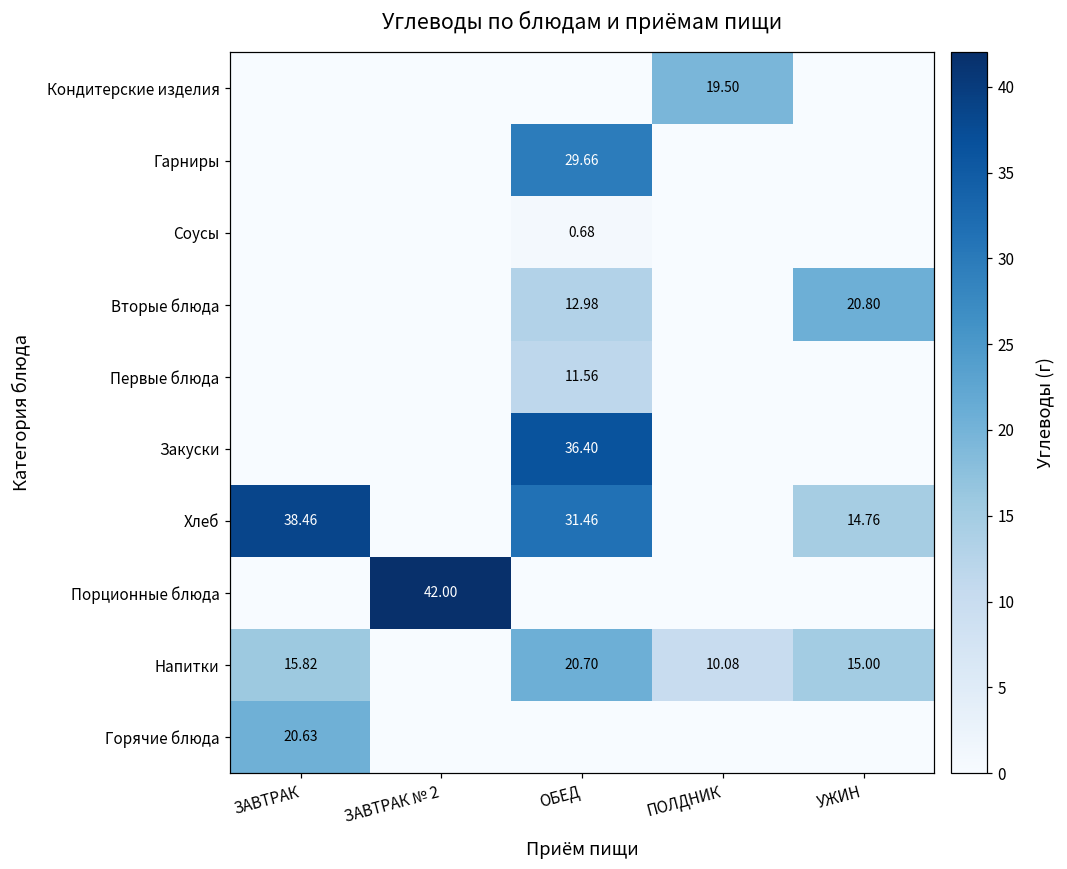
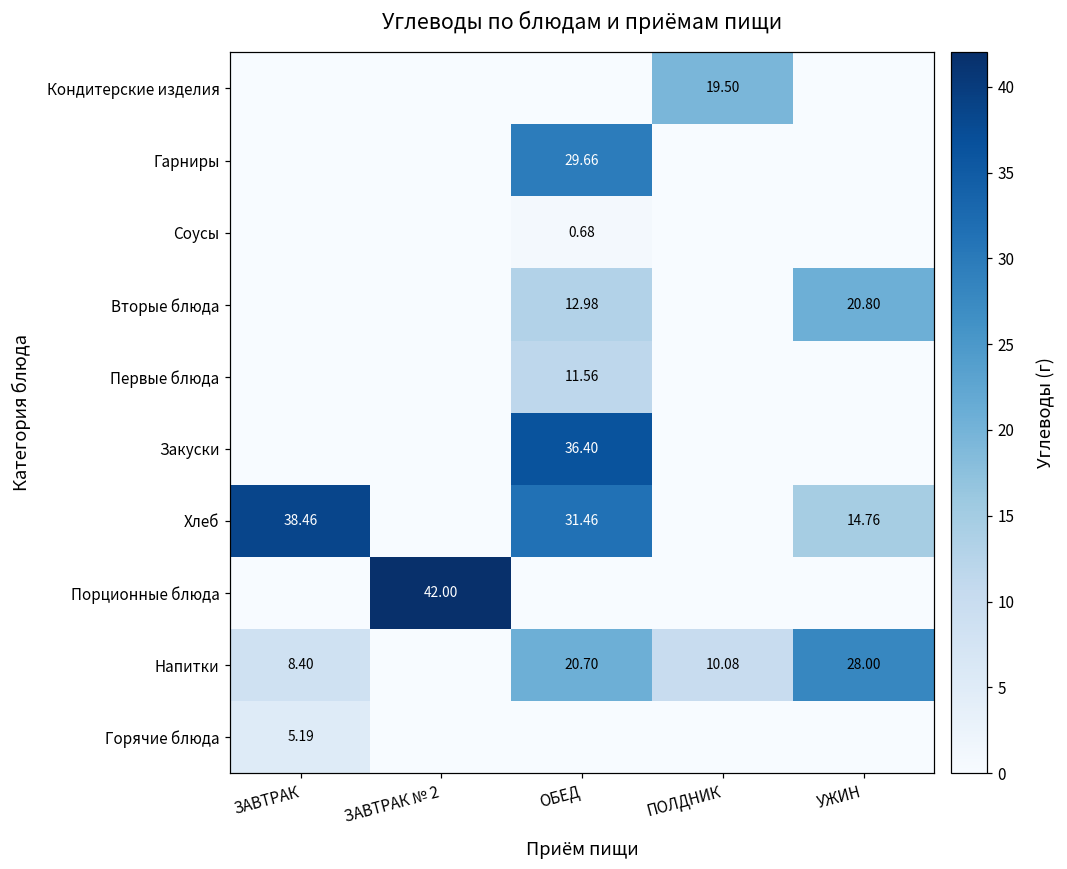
  {
    "Кондитерские изделия": {
      "ПОЛДНИК": 19.50
    },
    "Гарниры": {
      "ОБЕД": 29.66
    },
    "Соусы": {
      "ОБЕД": 0.68
    },
    "Вторые блюда": {
      "ОБЕД": 12.98,
      "УЖИН": 20.80
    },
    "Первые блюда": {
      "ОБЕД": 11.56
    },
    "Закуски": {
      "ОБЕД": 36.40
    },
    "Хлеб": {
      "ЗАВТРАК": 38.46,
      "ОБЕД": 31.46,
      "УЖИН": 14.76
    },
    "Порционные блюда": {
      "ЗАВТРАК № 2": 42.00
    },
    "Напитки": {
-     "ЗАВТРАК": 15.82,
+     "ЗАВТРАК": 8.40,
      "ОБЕД": 20.70,
      "ПОЛДНИК": 10.08,
-     "УЖИН": 15.00
+     "УЖИН": 28.00
    },
    "Горячие блюда": {
-     "ЗАВТРАК": 20.63
+     "ЗАВТРАК": 5.19
    }
  }
